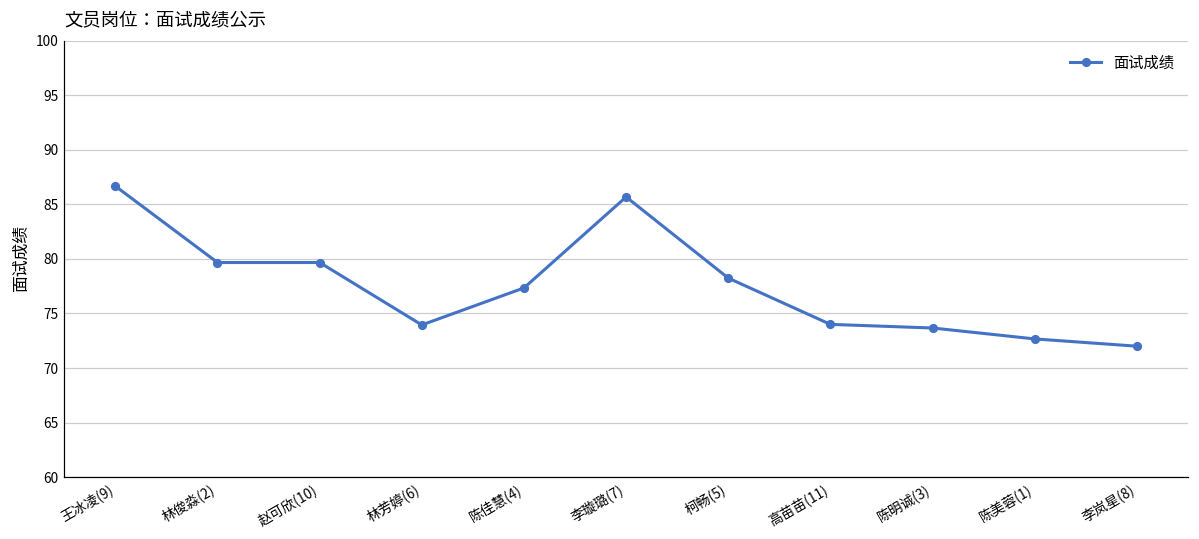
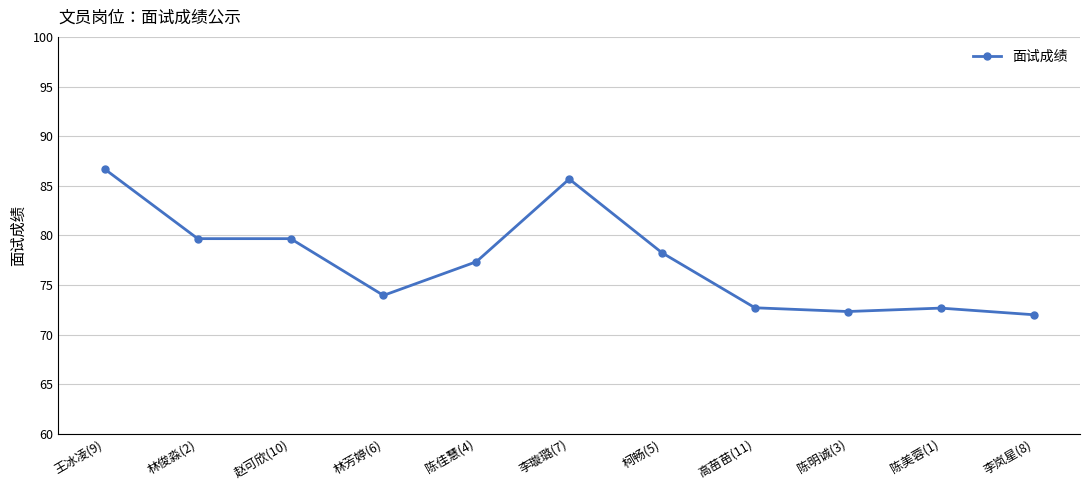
  {
    "王冰凌(9)": 87,
    "林俊淼(2)": 80,
    "赵可欣(10)": 80,
    "林芳婷(6)": 74,
    "陈佳慧(4)": 77,
    "李璇璐(7)": 86,
    "柯畅(5)": 78,
-   "高苗苗(11)": 74,
-   "陈明诚(3)": 74,
+   "高苗苗(11)": 73,
+   "陈明诚(3)": 72,
    "陈美蓉(1)": 73,
    "李岚星(8)": 72
  }
